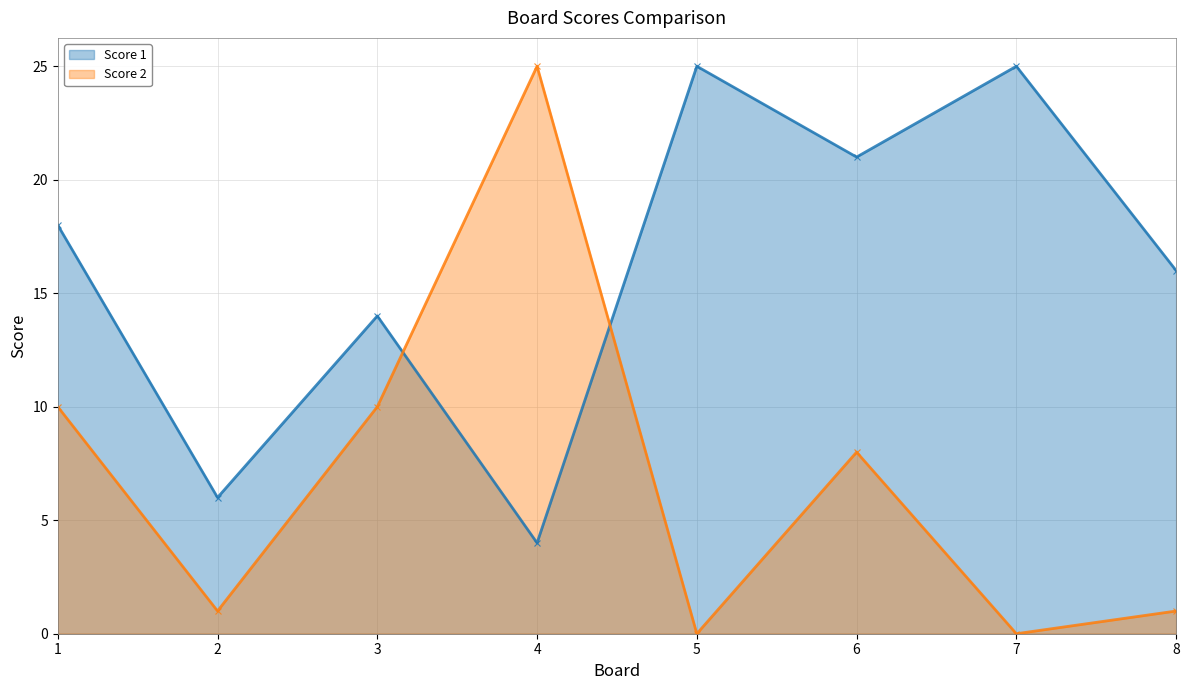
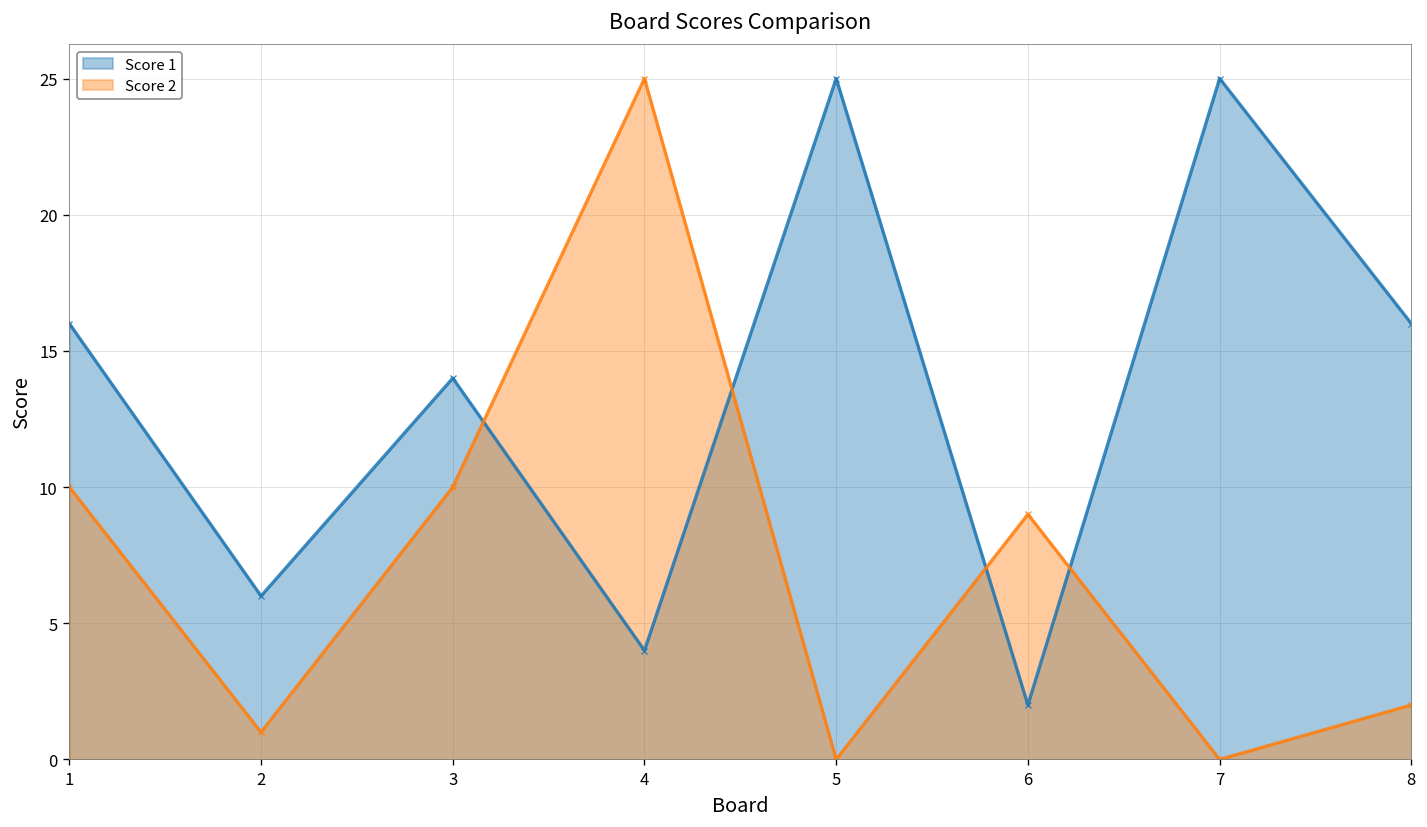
  {
    "Score 1": {
-     "1": 18,
+     "1": 16,
      "2": 6,
      "3": 14,
      "4": 4,
      "5": 25,
-     "6": 21,
+     "6": 2,
      "7": 25,
      "8": 16
    },
    "Score 2": {
      "1": 10,
      "2": 1,
      "3": 10,
      "4": 25,
      "5": 0,
-     "6": 8,
+     "6": 9,
      "7": 0,
-     "8": 1
+     "8": 2
    }
  }
